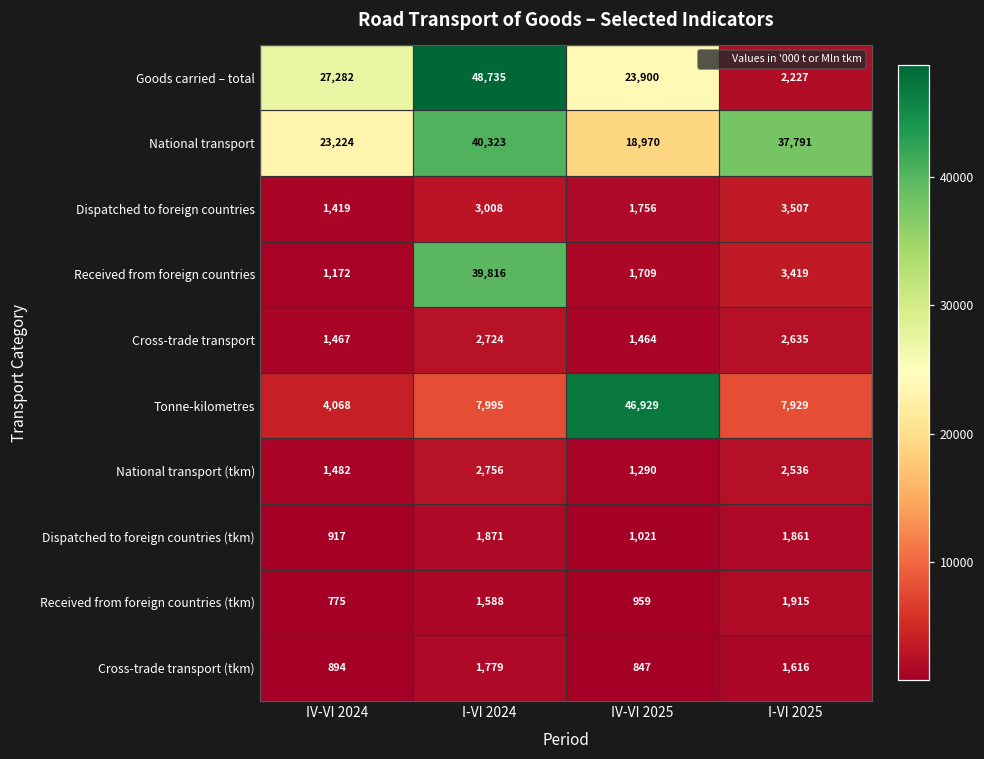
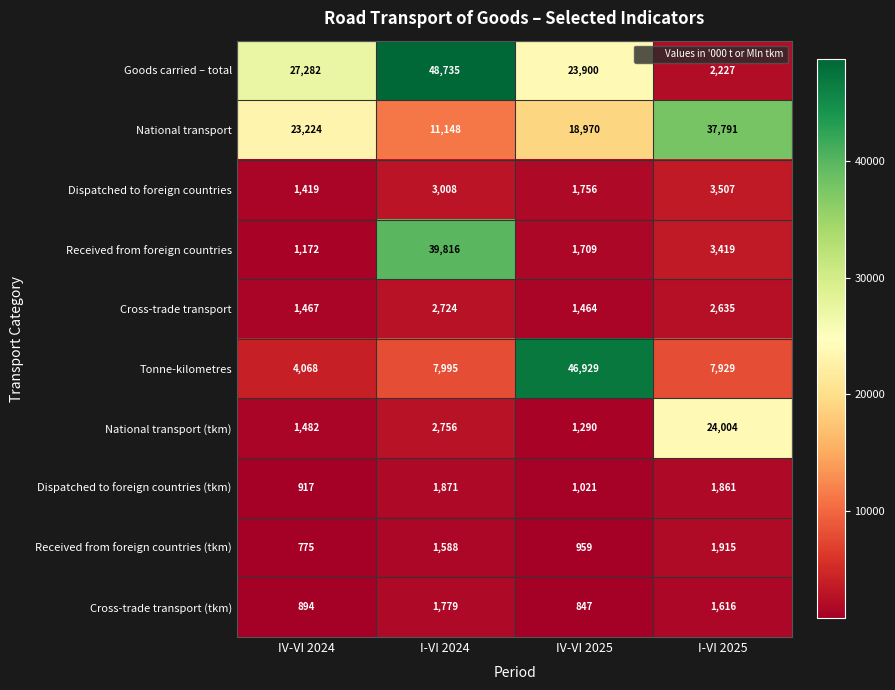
  {
    "Goods carried – total": {
      "IV-VI 2024": "27,282",
      "I-VI 2024": "48,735",
      "IV-VI 2025": "23,900",
      "I-VI 2025": "2,227"
    },
    "National transport": {
      "IV-VI 2024": "23,224",
-     "I-VI 2024": "40,323",
+     "I-VI 2024": "11,148",
      "IV-VI 2025": "18,970",
      "I-VI 2025": "37,791"
    },
    "Dispatched to foreign countries": {
      "IV-VI 2024": "1,419",
      "I-VI 2024": "3,008",
      "IV-VI 2025": "1,756",
      "I-VI 2025": "3,507"
    },
    "Received from foreign countries": {
      "IV-VI 2024": "1,172",
      "I-VI 2024": "39,816",
      "IV-VI 2025": "1,709",
      "I-VI 2025": "3,419"
    },
    "Cross-trade transport": {
      "IV-VI 2024": "1,467",
      "I-VI 2024": "2,724",
      "IV-VI 2025": "1,464",
      "I-VI 2025": "2,635"
    },
    "Tonne-kilometres": {
      "IV-VI 2024": "4,068",
      "I-VI 2024": "7,995",
      "IV-VI 2025": "46,929",
      "I-VI 2025": "7,929"
    },
    "National transport (tkm)": {
      "IV-VI 2024": "1,482",
      "I-VI 2024": "2,756",
      "IV-VI 2025": "1,290",
-     "I-VI 2025": "2,536"
+     "I-VI 2025": "24,004"
    },
    "Dispatched to foreign countries (tkm)": {
      "IV-VI 2024": "917",
      "I-VI 2024": "1,871",
      "IV-VI 2025": "1,021",
      "I-VI 2025": "1,861"
    },
    "Received from foreign countries (tkm)": {
      "IV-VI 2024": "775",
      "I-VI 2024": "1,588",
      "IV-VI 2025": "959",
      "I-VI 2025": "1,915"
    },
    "Cross-trade transport (tkm)": {
      "IV-VI 2024": "894",
      "I-VI 2024": "1,779",
      "IV-VI 2025": "847",
      "I-VI 2025": "1,616"
    }
  }
